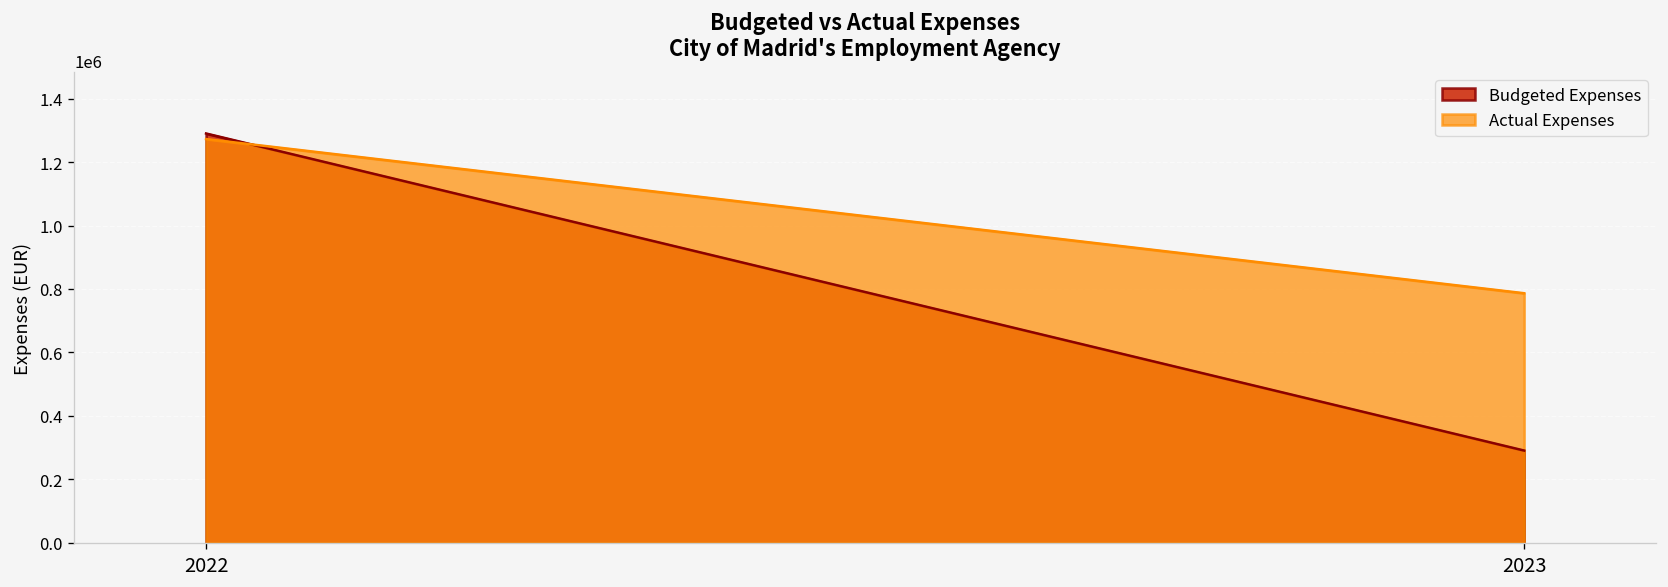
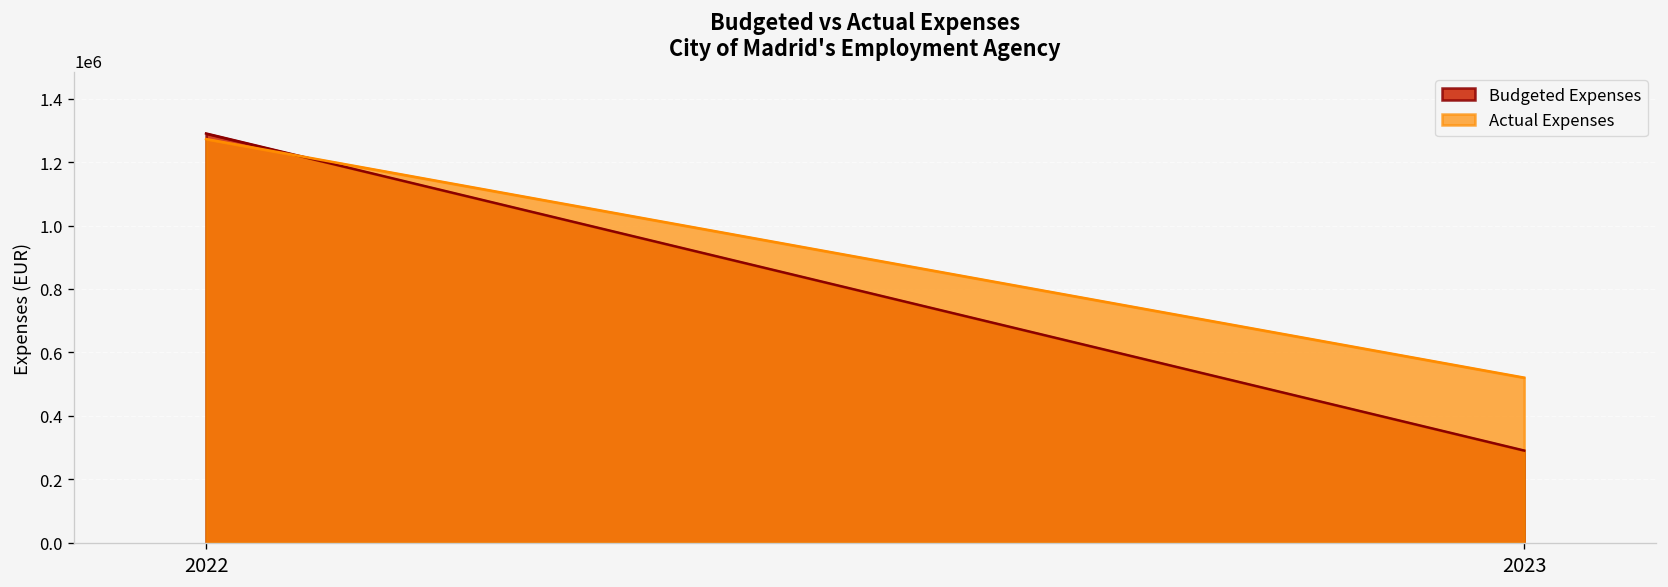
  {
    "Budgeted Expenses": {
      "2022": 1290000,
      "2023": 290000
    },
    "Actual Expenses": {
      "2022": 1270000,
-     "2023": 790000
+     "2023": 520000
    }
  }
